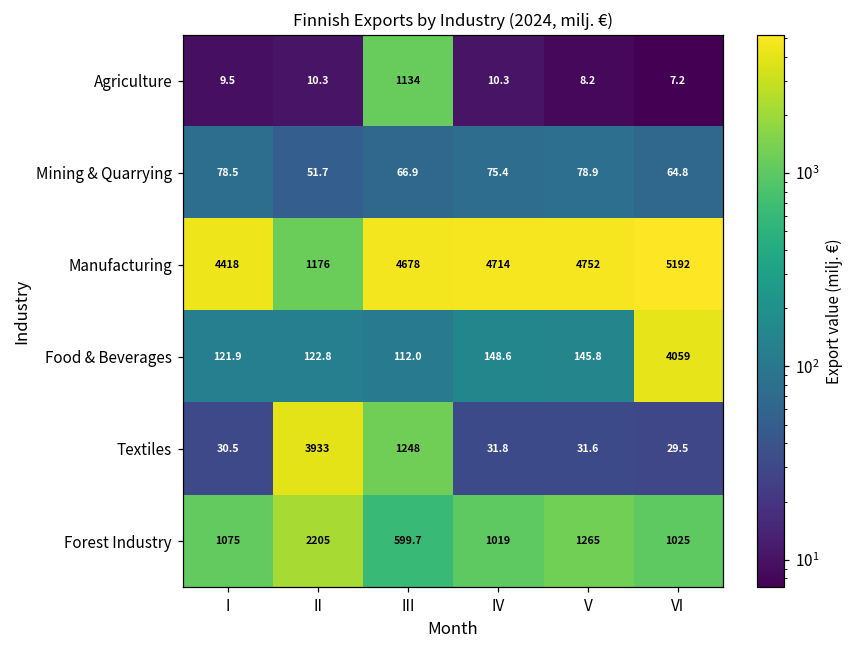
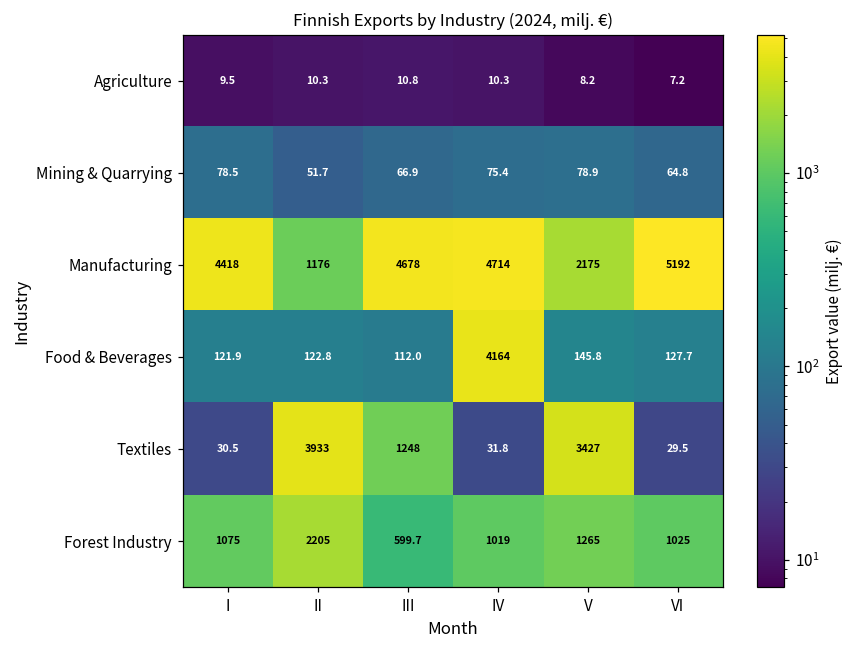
  {
    "Agriculture": {
      "I": 9.5,
      "II": 10.3,
-     "III": 1134,
+     "III": 10.8,
      "IV": 10.3,
      "V": 8.2,
      "VI": 7.2
    },
    "Mining & Quarrying": {
      "I": 78.5,
      "II": 51.7,
      "III": 66.9,
      "IV": 75.4,
      "V": 78.9,
      "VI": 64.8
    },
    "Manufacturing": {
      "I": 4418,
      "II": 1176,
      "III": 4678,
      "IV": 4714,
-     "V": 4752,
+     "V": 2175,
      "VI": 5192
    },
    "Food & Beverages": {
      "I": 121.9,
      "II": 122.8,
      "III": 112.0,
-     "IV": 148.6,
+     "IV": 4164,
      "V": 145.8,
-     "VI": 4059
+     "VI": 127.7
    },
    "Textiles": {
      "I": 30.5,
      "II": 3933,
      "III": 1248,
      "IV": 31.8,
-     "V": 31.6,
+     "V": 3427,
      "VI": 29.5
    },
    "Forest Industry": {
      "I": 1075,
      "II": 2205,
      "III": 599.7,
      "IV": 1019,
      "V": 1265,
      "VI": 1025
    }
  }
